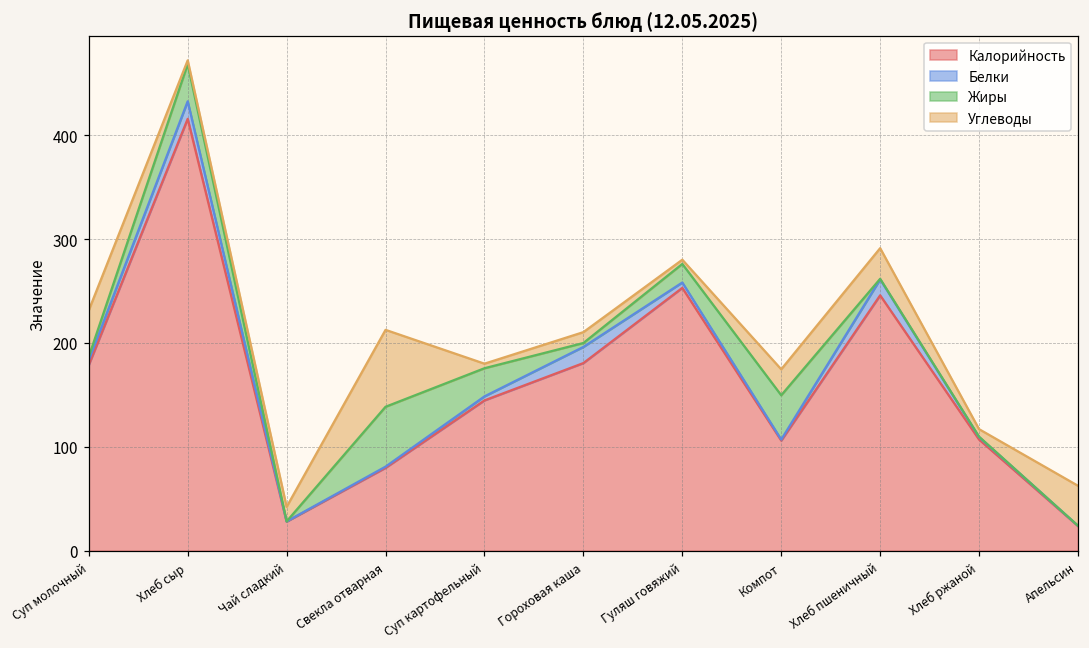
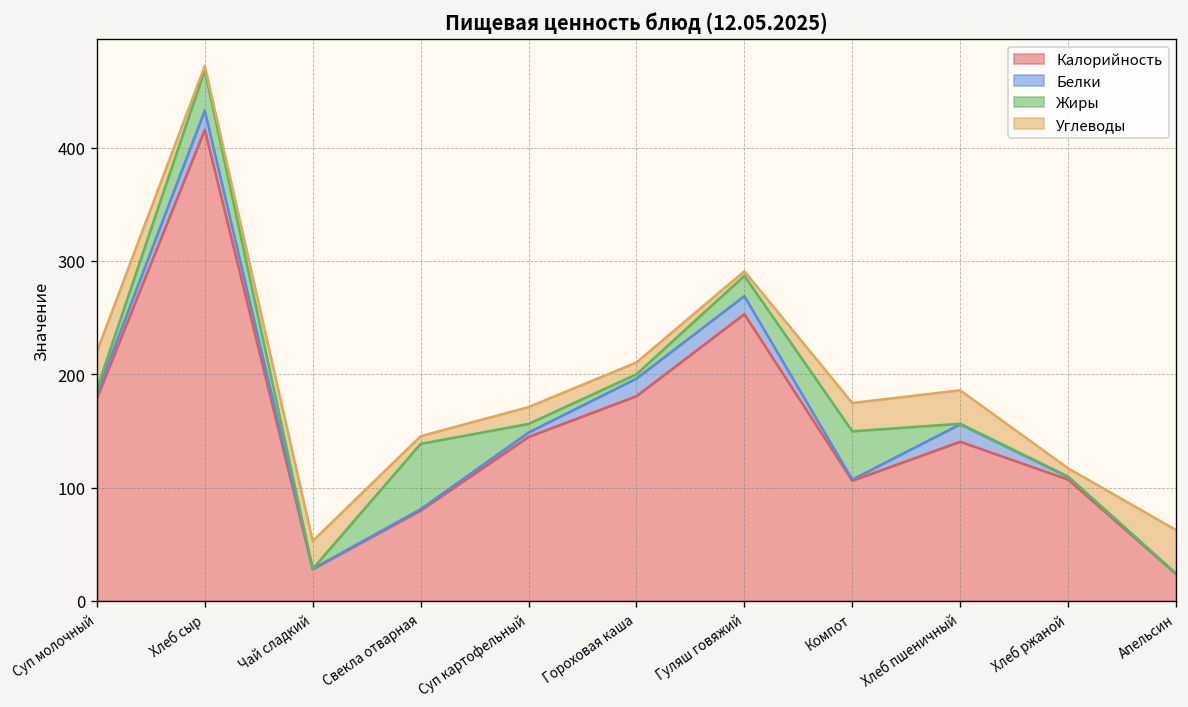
  {
    "Калорийность": {
      "Суп молочный": 180,
      "Хлеб сыр": 420,
      "Суп картофельный": 140,
      "Гороховая каша": 180,
      "Гуляш говяжий": 250,
-     "Хлеб пшеничный": 250
+     "Хлеб пшеничный": 140
    },
    "Белки": {
      "Суп молочный": 0,
      "Хлеб сыр": 20,
      "Суп картофельный": 0,
      "Гороховая каша": 20,
-     "Гуляш говяжий": 10
+     "Гуляш говяжий": 20
    },
    "Жиры": {
      "Суп молочный": 0,
      "Хлеб сыр": 40,
      "Свекла отварная": 60,
-     "Суп картофельный": 30,
+     "Суп картофельный": 10,
      "Гороховая каша": 0,
      "Гуляш говяжий": 20,
      "Компот": 40
    },
    "Углеводы": {
-     "Суп молочный": 40,
+     "Суп молочный": 30,
      "Хлеб сыр": 0,
-     "Чай сладкий": 10,
-     "Свекла отварная": 70,
-     "Суп картофельный": 0,
+     "Чай сладкий": 20,
+     "Свекла отварная": 10,
+     "Суп картофельный": 10,
      "Гороховая каша": 10,
      "Гуляш говяжий": 0,
      "Компот": 30,
      "Хлеб пшеничный": 30,
      "Хлеб ржаной": 10,
      "Апельсин": 40
    }
  }
